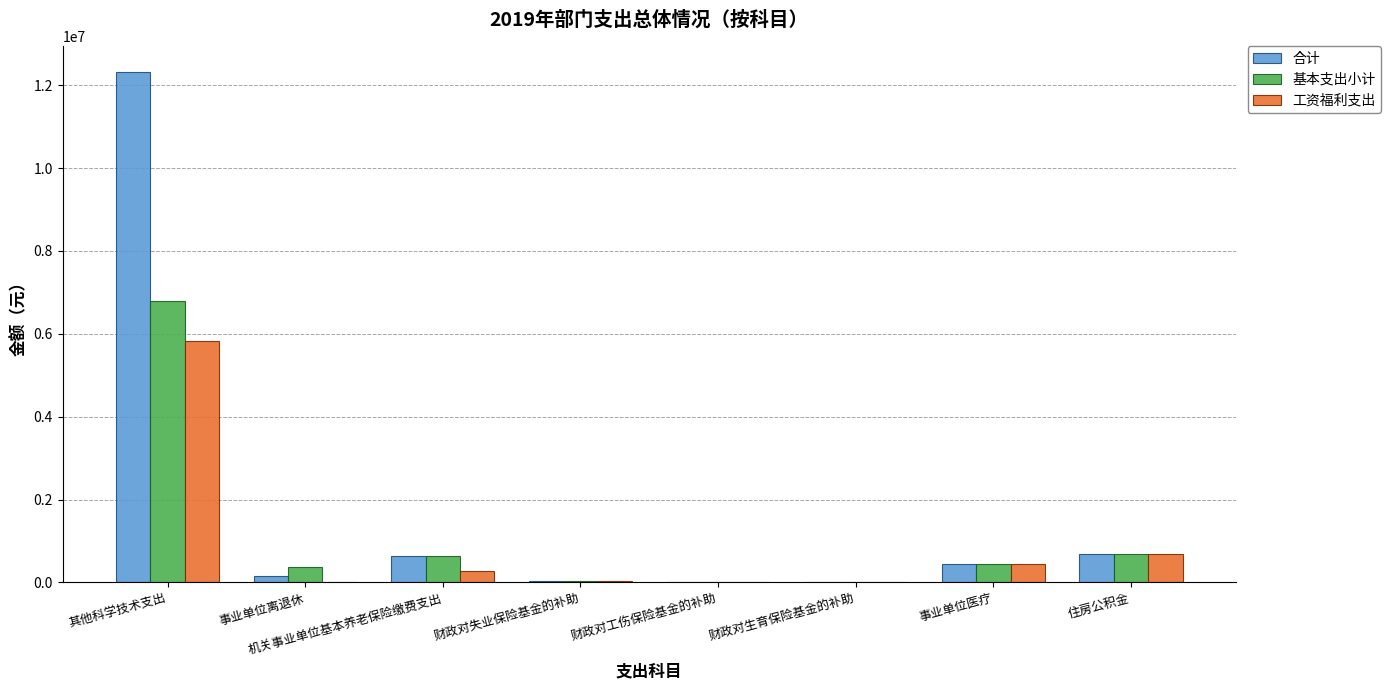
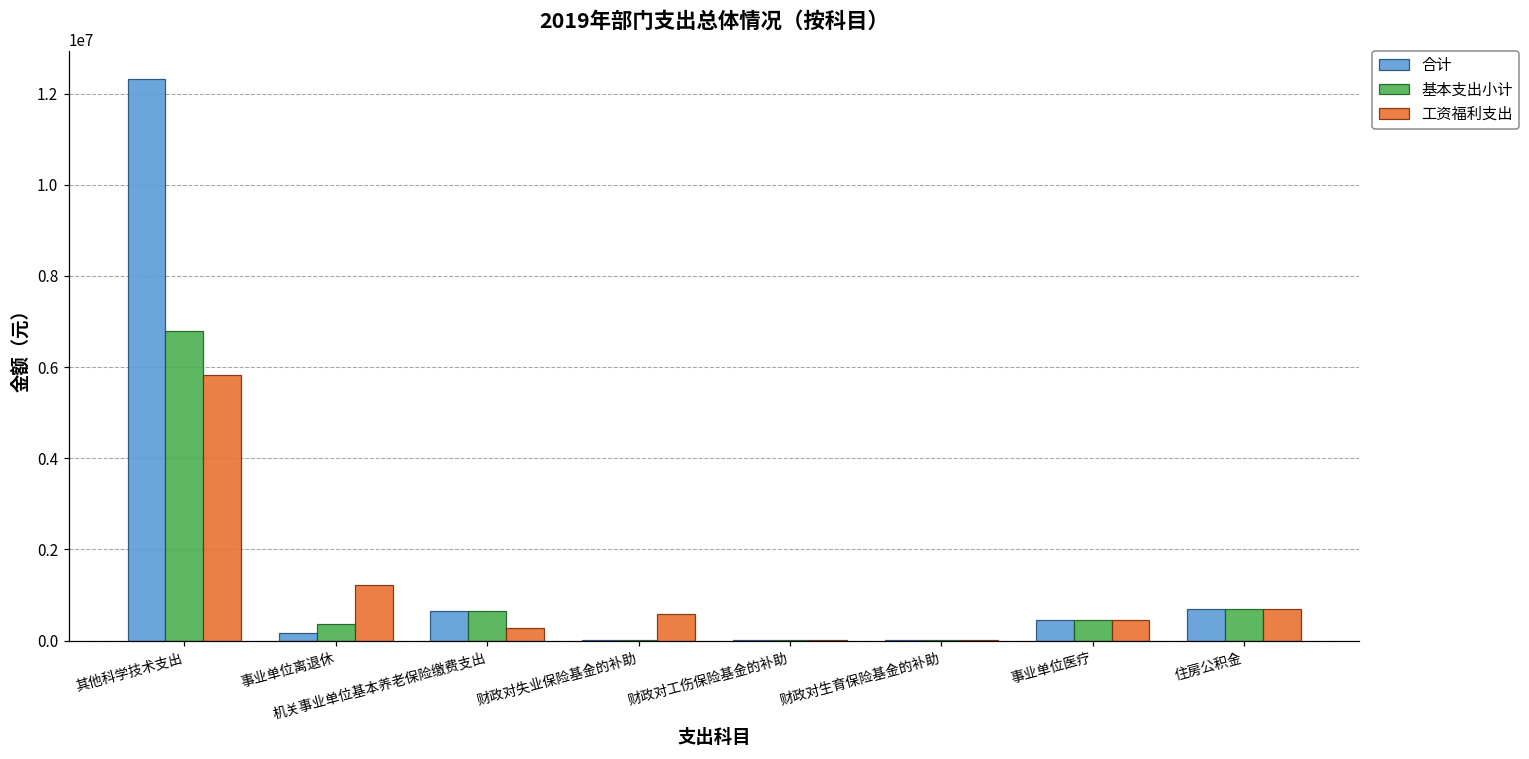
  {
    "合计": {
      "其他科学技术支出": 12300000,
      "事业单位离退休": 200000,
      "机关事业单位基本养老保险缴费支出": 600000,
      "事业单位医疗": 400000,
      "住房公积金": 700000
    },
    "基本支出小计": {
      "其他科学技术支出": 6800000,
      "事业单位离退休": 400000,
      "机关事业单位基本养老保险缴费支出": 600000,
      "事业单位医疗": 400000,
      "住房公积金": 700000
    },
    "工资福利支出": {
      "其他科学技术支出": 5800000,
-     "事业单位离退休": 0,
+     "事业单位离退休": 1200000,
      "机关事业单位基本养老保险缴费支出": 300000,
-     "财政对失业保险基金的补助": 0,
+     "财政对失业保险基金的补助": 600000,
      "事业单位医疗": 400000,
      "住房公积金": 700000
    }
  }
